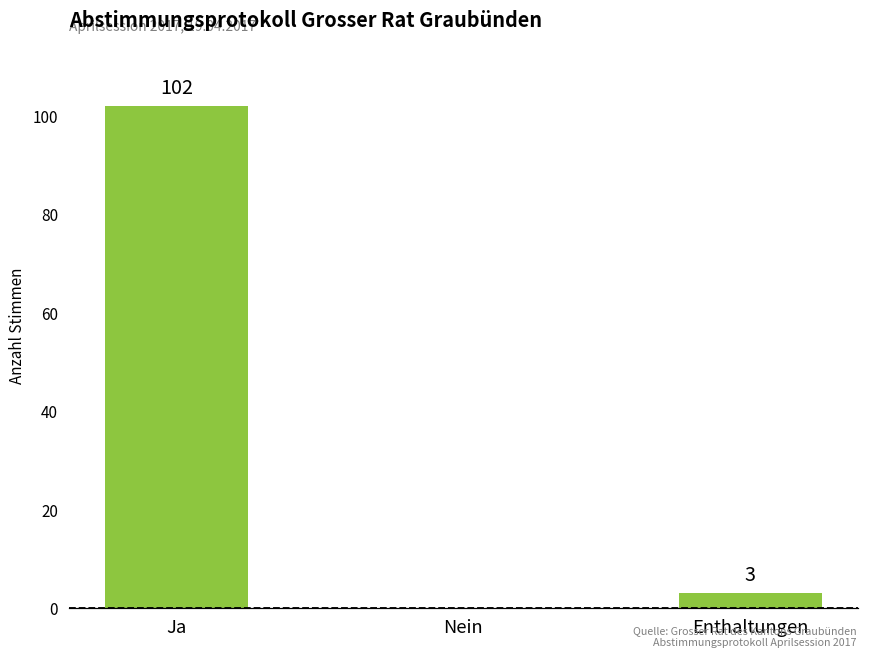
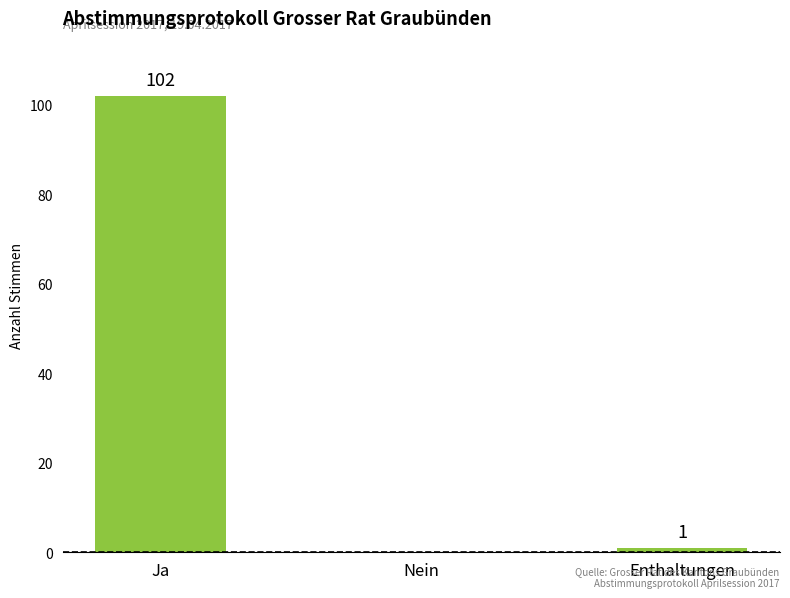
  {
    "Ja": 102,
-   "Enthaltungen": 3
+   "Enthaltungen": 1
  }
